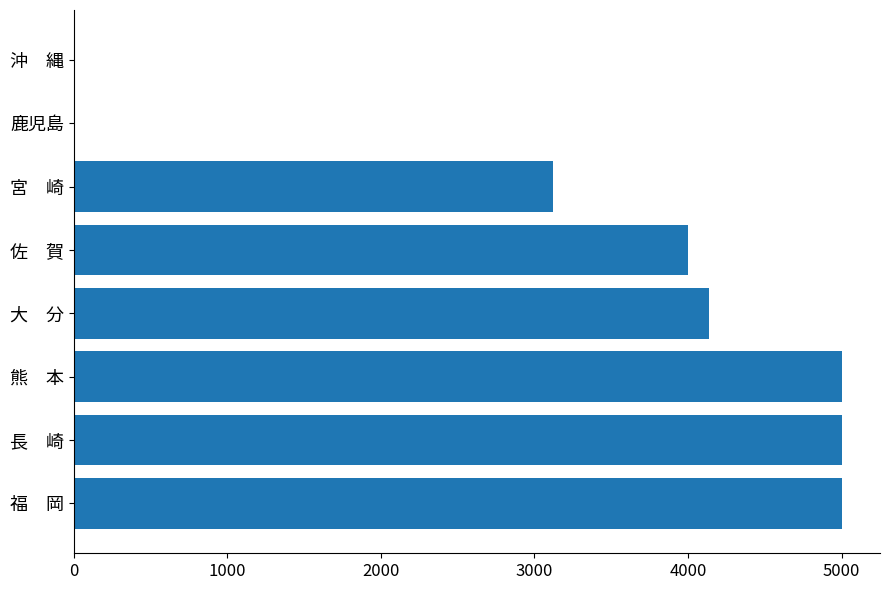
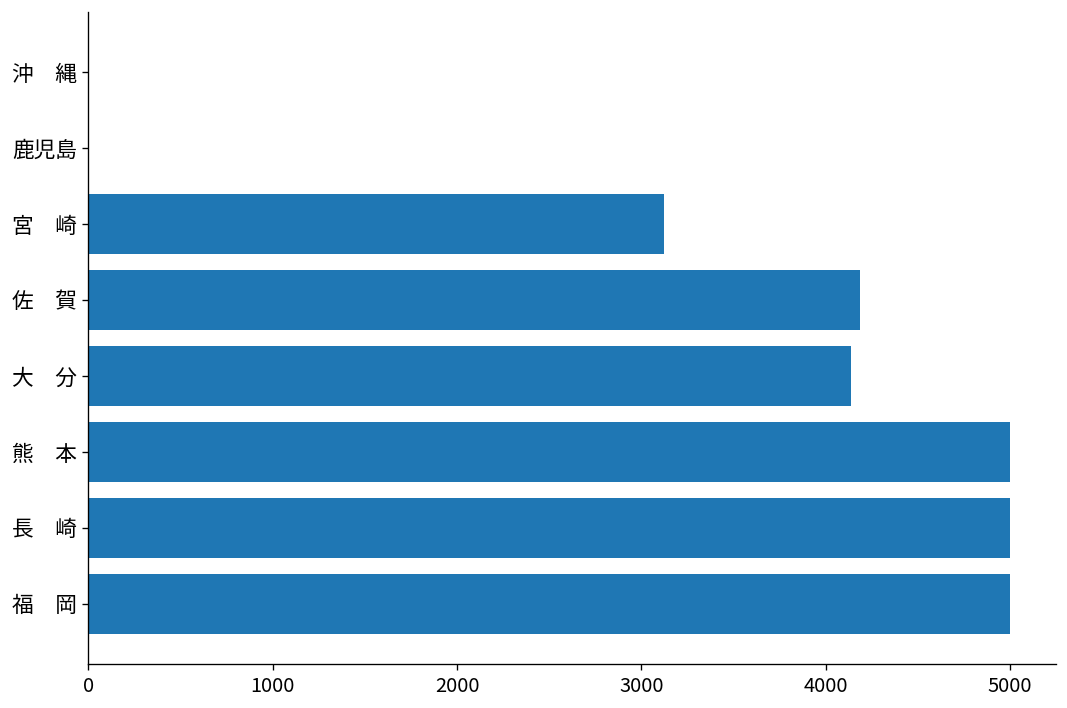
  {
    "沖 縄": 0,
    "鹿児島": 0,
    "宮 崎": 3120,
-   "佐 賀": 4000,
+   "佐 賀": 4190,
    "大 分": 4140,
    "熊 本": 5000,
    "長 崎": 5000,
    "福 岡": 5000
  }
